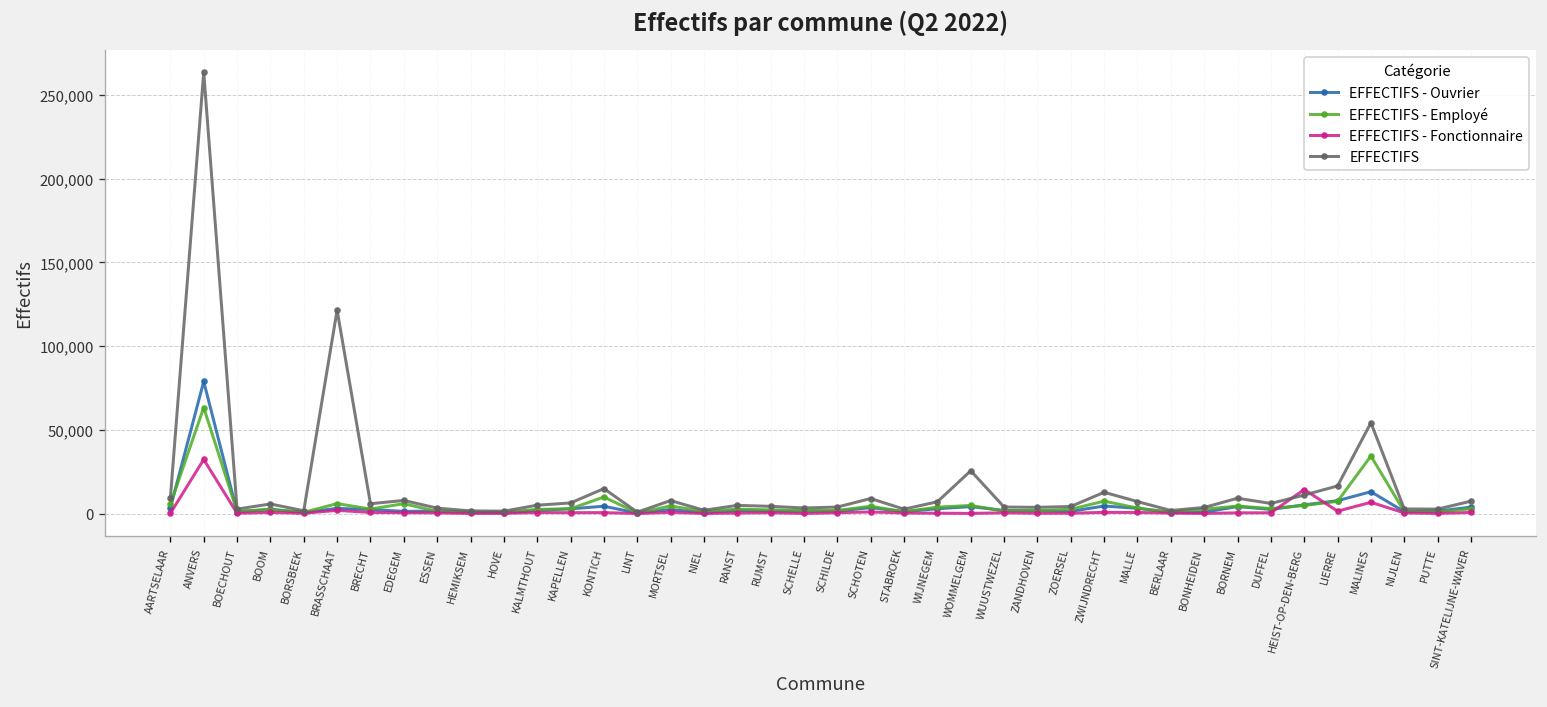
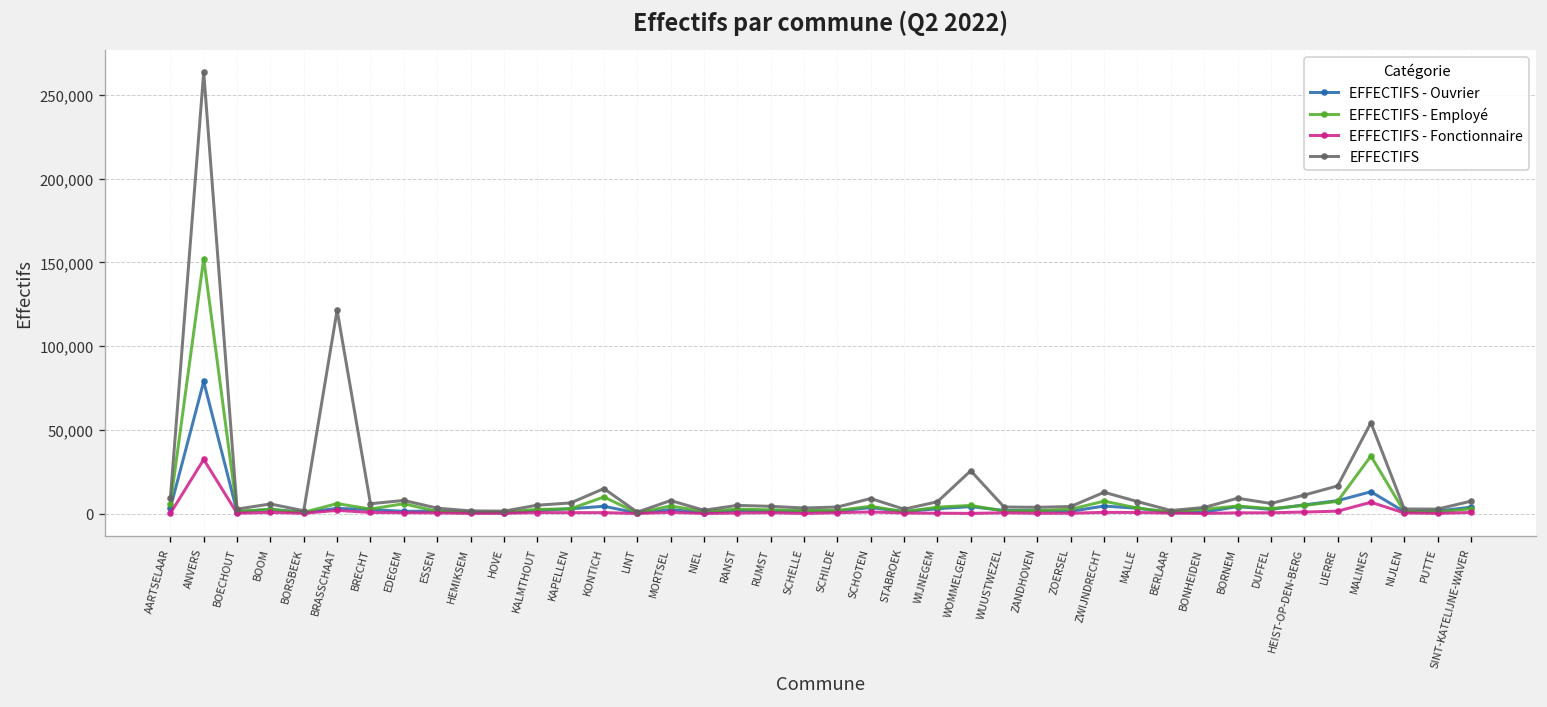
  {
    "EFFECTIFS - Ouvrier": {
      "AARTSELAAR": "3,000",
      "ANVERS": "79,000",
      "KONTICH": "4,000",
      "ZWIJNDRECHT": "5,000",
      "MALINES": "13,000"
    },
    "EFFECTIFS - Employé": {
      "AARTSELAAR": "6,000",
-     "ANVERS": "63,000",
+     "ANVERS": "152,000",
      "BRASSCHAAT": "6,000",
      "EDEGEM": "6,000",
      "KONTICH": "10,000",
      "MORTSEL": "5,000",
      "ZWIJNDRECHT": "7,000",
      "MALINES": "34,000"
    },
    "EFFECTIFS - Fonctionnaire": {
      "AARTSELAAR": "0",
      "ANVERS": "32,000",
      "KAPELLEN": "1,000",
      "KONTICH": "1,000",
      "SCHOTEN": "1,000",
      "WIJNEGEM": "0",
      "WOMMELGEM": "0",
      "ZWIJNDRECHT": "1,000",
      "MALLE": "1,000",
      "BORNEM": "0",
      "DUFFEL": "1,000",
-     "HEIST-OP-DEN-BERG": "14,000",
+     "HEIST-OP-DEN-BERG": "1,000",
      "LIERRE": "1,000",
      "MALINES": "7,000",
      "SINT-KATELIJNE-WAVER": "1,000"
    },
    "EFFECTIFS": {
      "AARTSELAAR": "9,000",
      "ANVERS": "264,000",
      "BOOM": "6,000",
      "BRASSCHAAT": "122,000",
      "BRECHT": "6,000",
      "EDEGEM": "8,000",
      "KALMTHOUT": "5,000",
      "KAPELLEN": "6,000",
      "KONTICH": "15,000",
      "MORTSEL": "8,000",
      "RANST": "5,000",
      "RUMST": "4,000",
      "SCHILDE": "4,000",
      "SCHOTEN": "9,000",
      "WIJNEGEM": "7,000",
      "WOMMELGEM": "26,000",
      "WUUSTWEZEL": "4,000",
      "ZANDHOVEN": "4,000",
      "ZWIJNDRECHT": "13,000",
      "MALLE": "7,000",
      "BORNEM": "9,000",
      "DUFFEL": "6,000",
      "HEIST-OP-DEN-BERG": "11,000",
      "LIERRE": "17,000",
      "MALINES": "54,000",
      "SINT-KATELIJNE-WAVER": "7,000"
    }
  }
